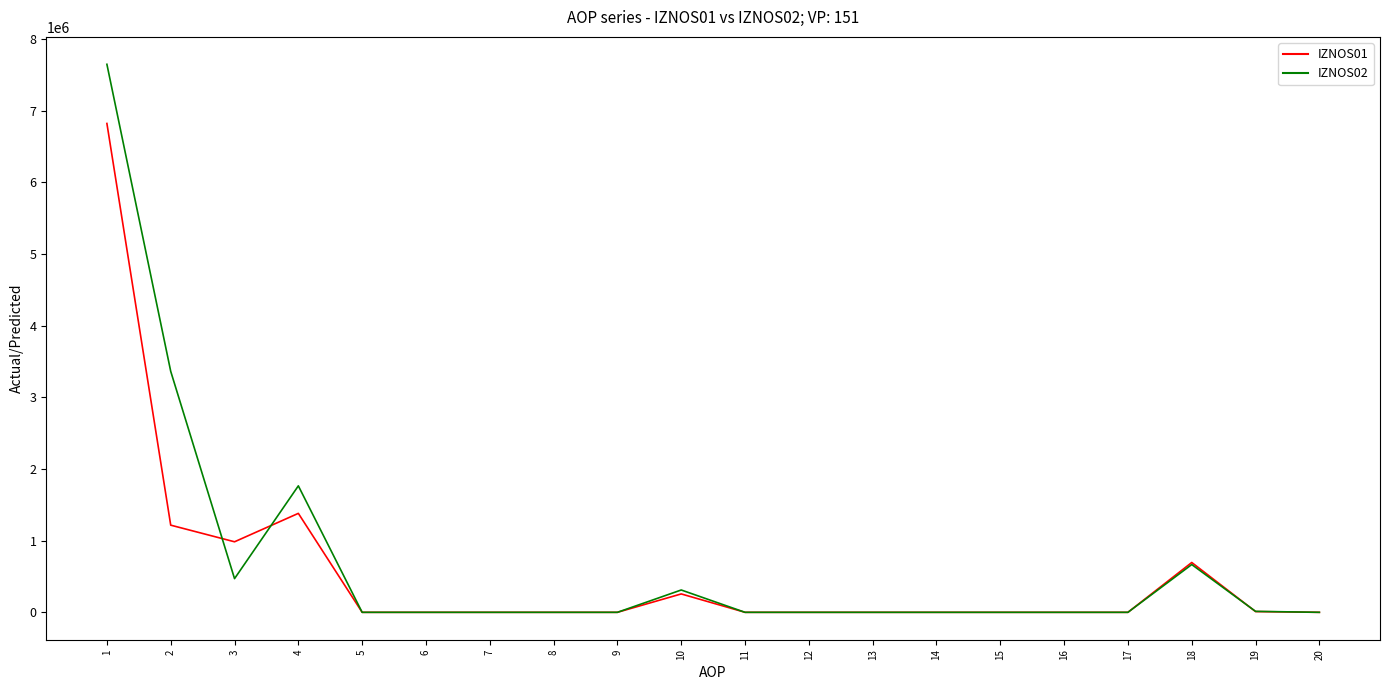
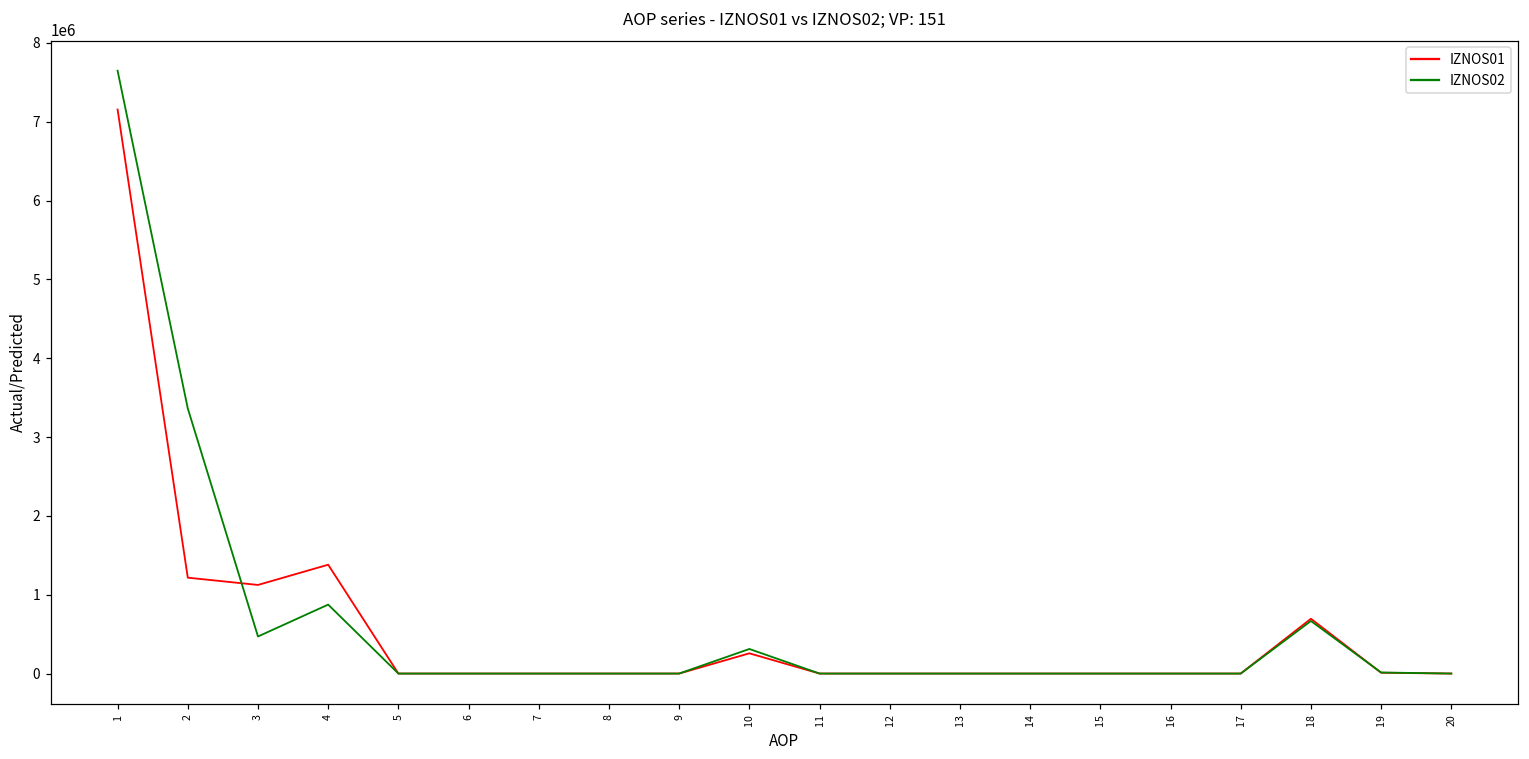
  {
    "IZNOS01": {
-     "1": 6800000,
+     "1": 7200000,
      "2": 1200000,
-     "3": 1000000,
+     "3": 1100000,
      "4": 1400000,
      "10": 300000
    },
    "IZNOS02": {
      "1": 7600000,
      "2": 3400000,
      "3": 500000,
-     "4": 1800000,
+     "4": 900000,
      "10": 300000
    }
  }
